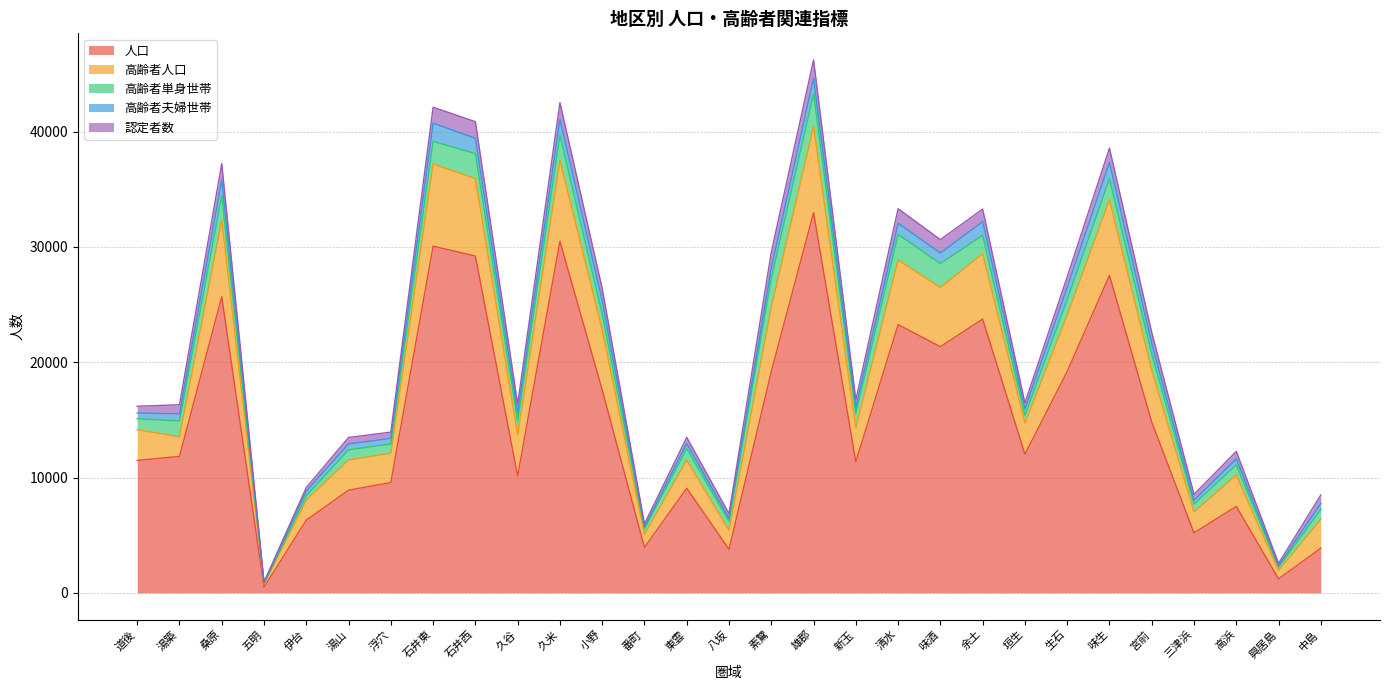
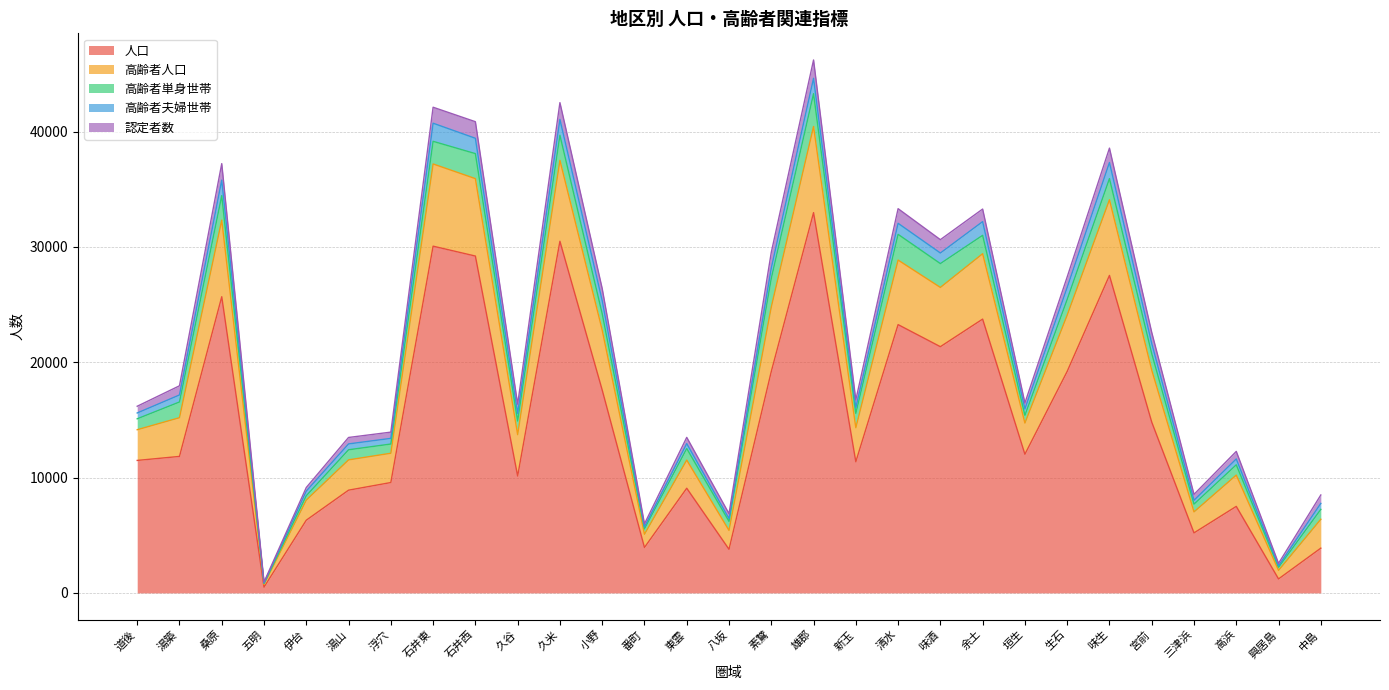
  {
    "人口": {
      "道後": 11500,
      "湯築": 11800,
      "桑原": 25700,
      "五明": 500,
      "伊台": 6300,
      "湯山": 8900,
      "浮穴": 9600,
      "石井東": 30100,
      "石井西": 29200,
      "久谷": 10100,
      "久米": 30500,
      "小野": 17600,
      "番町": 3900,
      "東雲": 9100,
      "八坂": 3800,
      "素鵞": 19200,
      "雄郡": 33000,
      "新玉": 11400,
      "清水": 23300,
      "味酒": 21400,
      "余土": 23700,
      "垣生": 12000,
      "生石": 19200,
      "味生": 27500,
      "宮前": 14800,
      "三津浜": 5200,
      "高浜": 7500,
      "興居島": 1200,
      "中島": 3900
    },
    "高齢者人口": {
      "道後": 2700,
-     "湯築": 1700,
+     "湯築": 3400,
      "桑原": 6600,
      "伊台": 1700,
      "湯山": 2600,
      "浮穴": 2500,
      "石井東": 7100,
      "石井西": 6700,
      "久谷": 3600,
      "久米": 7000,
      "小野": 5200,
      "番町": 1100,
      "東雲": 2400,
      "八坂": 1600,
      "素鵞": 5600,
      "雄郡": 7500,
      "新玉": 2900,
      "清水": 5600,
      "味酒": 5100,
      "余土": 5700,
      "垣生": 2700,
      "生石": 4900,
      "味生": 6600,
      "宮前": 4500,
      "三津浜": 1800,
      "高浜": 2700,
      "興居島": 700,
      "中島": 2500
    },
    "高齢者単身世帯": {
      "道後": 900,
      "湯築": 1400,
      "桑原": 2100,
      "伊台": 400,
      "湯山": 900,
      "浮穴": 800,
      "石井東": 2000,
      "石井西": 2200,
      "久谷": 1200,
      "久米": 2200,
      "小野": 1400,
      "東雲": 1000,
      "八坂": 800,
      "素鵞": 2500,
      "雄郡": 2800,
      "新玉": 1200,
      "清水": 2200,
      "味酒": 2100,
      "余土": 1600,
      "垣生": 700,
      "生石": 1400,
      "味生": 1800,
      "宮前": 1400,
      "三津浜": 700,
      "高浜": 900,
      "中島": 900
    },
    "高齢者夫婦世帯": {
      "道後": 500,
      "湯築": 600,
      "桑原": 1300,
      "伊台": 400,
      "湯山": 500,
      "浮穴": 500,
      "石井東": 1600,
      "石井西": 1300,
      "久谷": 700,
      "久米": 1400,
      "小野": 1100,
      "東雲": 400,
      "八坂": 200,
      "素鵞": 900,
      "雄郡": 1300,
      "新玉": 500,
      "清水": 1000,
      "味酒": 900,
      "余土": 1200,
      "垣生": 600,
      "生石": 1000,
      "味生": 1400,
      "宮前": 900,
      "三津浜": 300,
      "高浜": 500,
      "中島": 500
    },
    "認定者数": {
      "道後": 600,
      "湯築": 800,
      "桑原": 1400,
      "伊台": 300,
      "湯山": 600,
      "浮穴": 500,
      "石井東": 1400,
      "石井西": 1400,
      "久谷": 800,
      "久米": 1500,
      "小野": 1000,
      "番町": 300,
      "東雲": 500,
      "八坂": 400,
      "素鵞": 1400,
      "雄郡": 1600,
      "新玉": 700,
      "清水": 1300,
      "味酒": 1200,
      "余土": 1100,
      "垣生": 500,
      "生石": 900,
      "味生": 1200,
      "宮前": 1000,
      "三津浜": 500,
      "高浜": 700,
      "中島": 700
    }
  }
